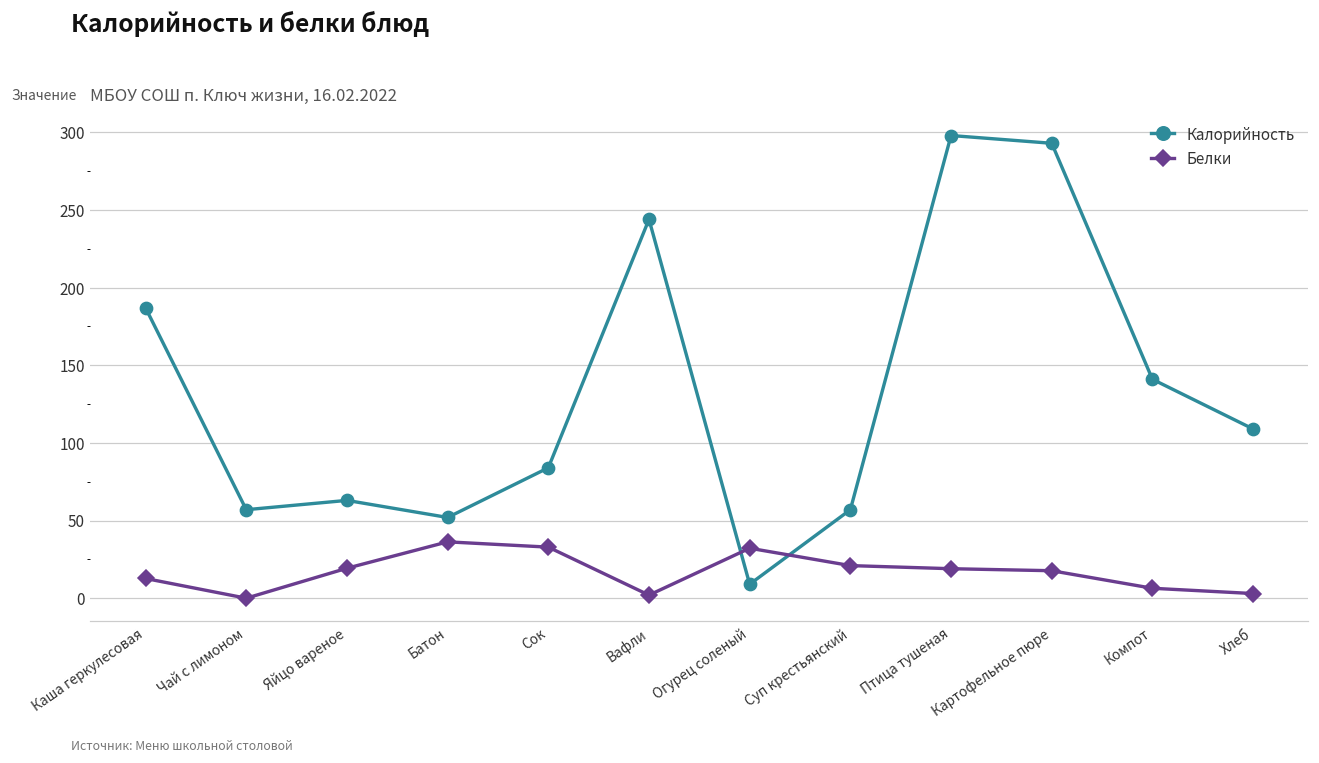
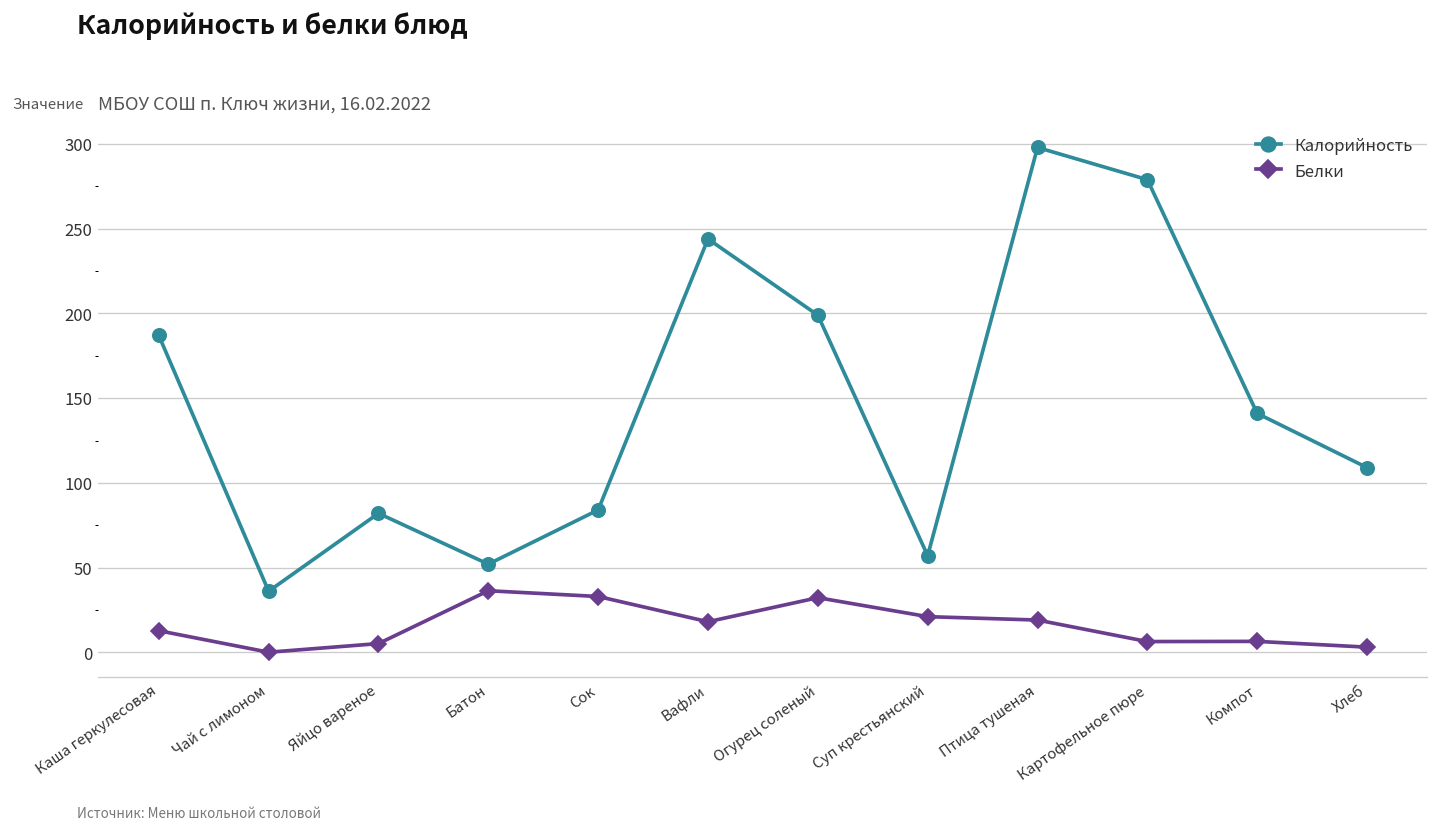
  {
    "Калорийность": {
      "Каша геркулесовая": 187,
-     "Чай с лимоном": 57,
-     "Яйцо вареное": 63,
+     "Чай с лимоном": 36,
+     "Яйцо вареное": 82,
      "Батон": 52,
      "Сок": 84,
      "Вафли": 244,
-     "Огурец соленый": 9,
+     "Огурец соленый": 199,
      "Суп крестьянский": 57,
      "Птица тушеная": 298,
-     "Картофельное пюре": 293,
+     "Картофельное пюре": 279,
      "Компот": 141,
      "Хлеб": 109
    },
    "Белки": {
      "Каша геркулесовая": 13,
      "Чай с лимоном": 0,
-     "Яйцо вареное": 19,
+     "Яйцо вареное": 5,
      "Батон": 36,
      "Сок": 33,
-     "Вафли": 2,
+     "Вафли": 18,
      "Огурец соленый": 32,
      "Суп крестьянский": 21,
      "Птица тушеная": 19,
-     "Картофельное пюре": 18,
+     "Картофельное пюре": 6,
      "Компот": 6,
      "Хлеб": 3
    }
  }
